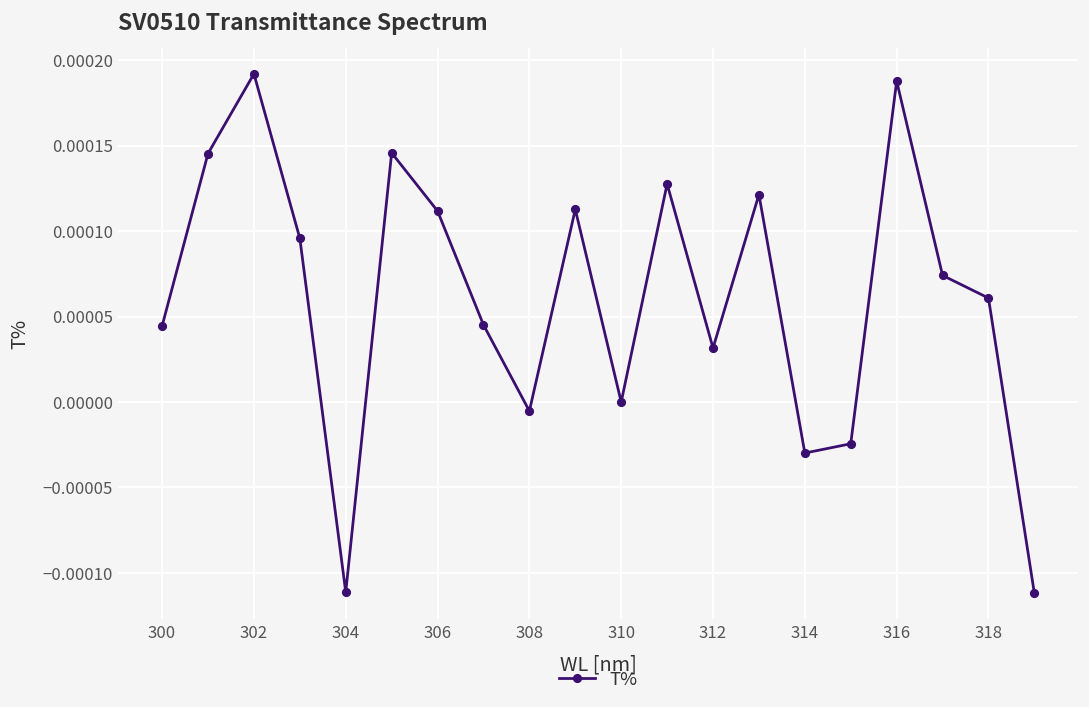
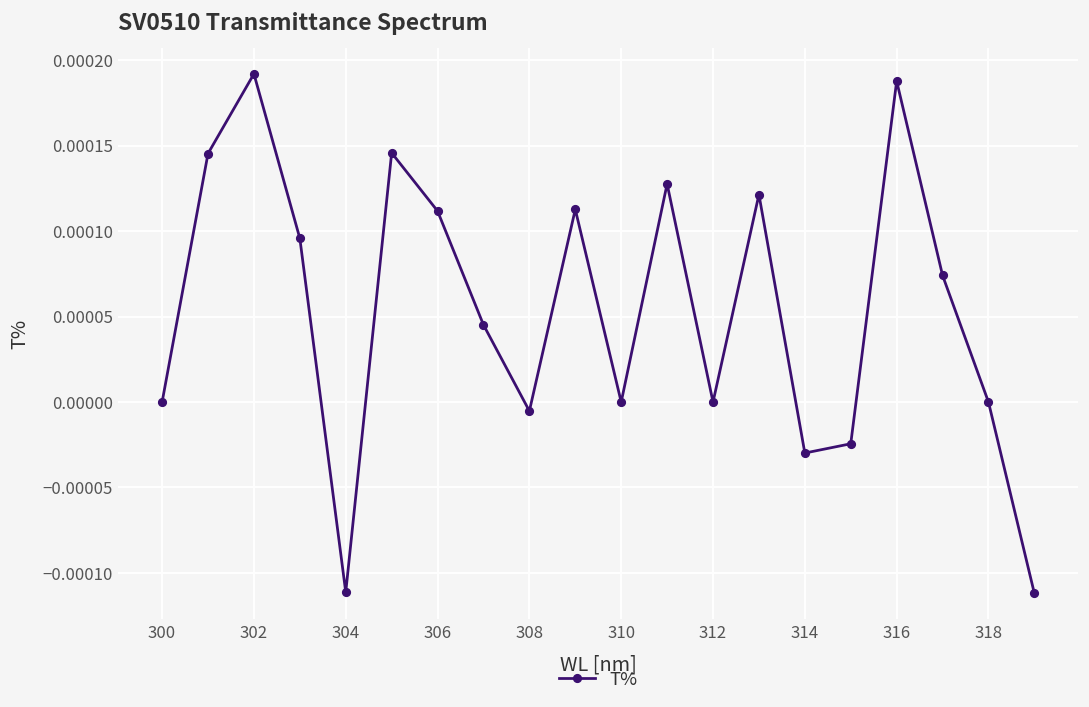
  {
-   "300": 0.00004,
+   "300": 0.00000,
    "302": 0.000192,
    "304": -0.00011,
    "306": 0.000112,
    "308": -0.000005,
    "310": 0.00000,
-   "312": 0.00003,
+   "312": 0.00000,
    "314": -0.00003,
    "316": 0.000188,
-   "318": 0.0001
+   "318": 0.0000
  }
